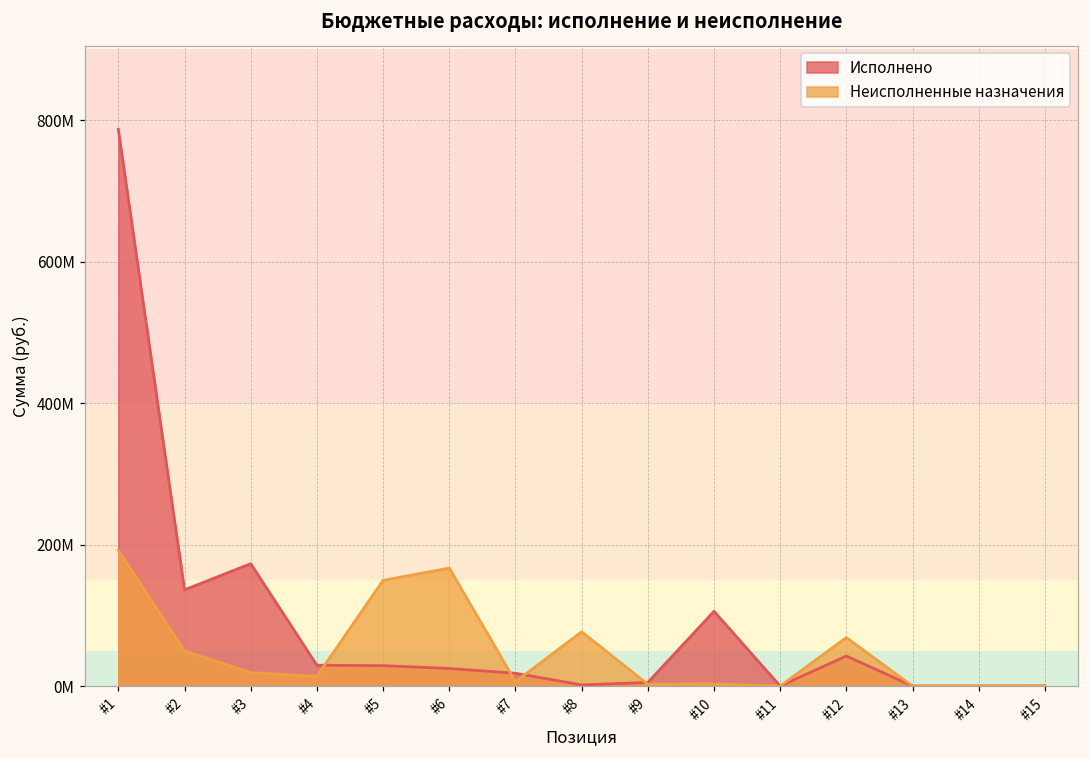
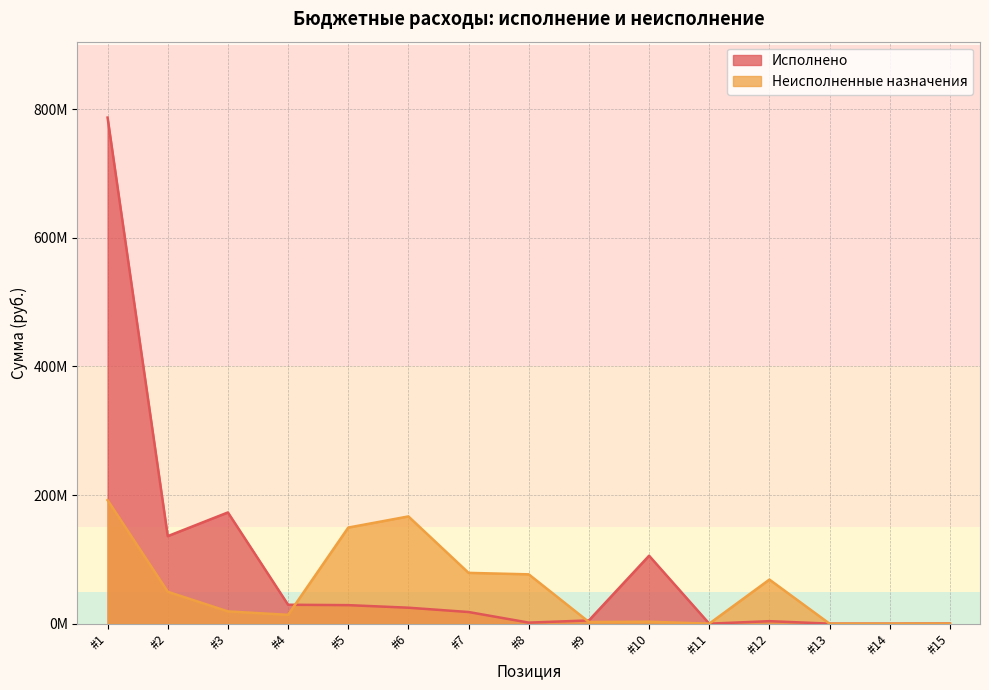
  {
    "Исполнено": {
      "#1": 790000000,
      "#2": 140000000,
      "#3": 170000000,
      "#4": 30000000,
      "#5": 30000000,
      "#6": 20000000,
      "#7": 20000000,
      "#8": 0,
      "#10": 110000000,
-     "#12": 40000000
+     "#12": 0
    },
    "Неисполненные назначения": {
      "#1": 190000000,
      "#2": 50000000,
      "#3": 20000000,
      "#4": 10000000,
      "#5": 150000000,
      "#6": 170000000,
-     "#7": 10000000,
+     "#7": 80000000,
      "#8": 80000000,
      "#10": 0,
      "#12": 70000000
    }
  }
